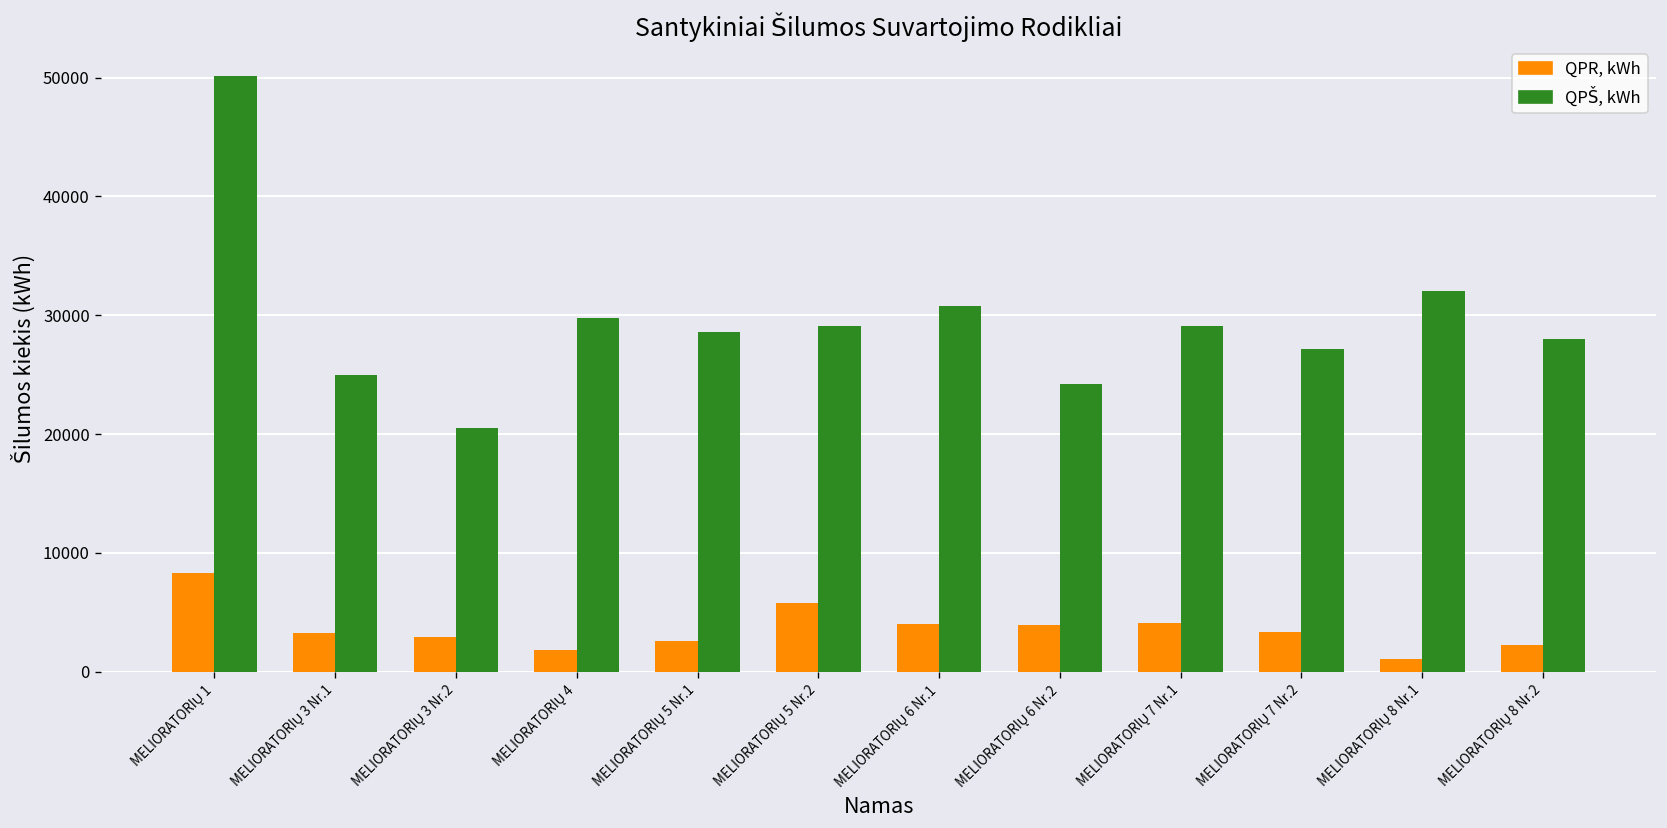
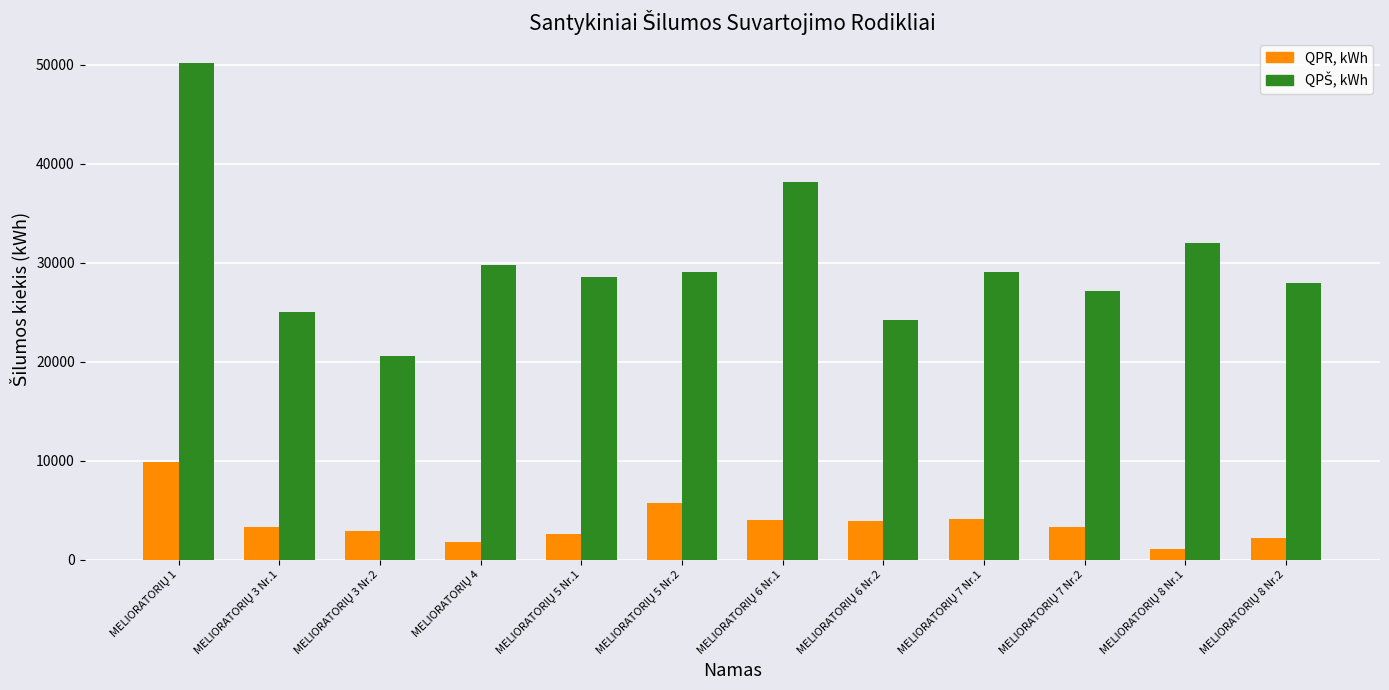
  {
    "QPR, kWh": {
-     "MELIORATORIŲ 1": 8000,
+     "MELIORATORIŲ 1": 10000,
      "MELIORATORIŲ 3 Nr.1": 3000,
      "MELIORATORIŲ 3 Nr.2": 3000,
      "MELIORATORIŲ 4": 2000,
      "MELIORATORIŲ 5 Nr.1": 3000,
      "MELIORATORIŲ 5 Nr.2": 6000,
      "MELIORATORIŲ 6 Nr.1": 4000,
      "MELIORATORIŲ 6 Nr.2": 4000,
      "MELIORATORIŲ 7 Nr.1": 4000,
      "MELIORATORIŲ 7 Nr.2": 3000,
      "MELIORATORIŲ 8 Nr.1": 1000,
      "MELIORATORIŲ 8 Nr.2": 2000
    },
    "QPŠ, kWh": {
      "MELIORATORIŲ 1": 50000,
      "MELIORATORIŲ 3 Nr.1": 25000,
      "MELIORATORIŲ 3 Nr.2": 21000,
      "MELIORATORIŲ 4": 30000,
      "MELIORATORIŲ 5 Nr.1": 29000,
      "MELIORATORIŲ 5 Nr.2": 29000,
-     "MELIORATORIŲ 6 Nr.1": 31000,
+     "MELIORATORIŲ 6 Nr.1": 38000,
      "MELIORATORIŲ 6 Nr.2": 24000,
      "MELIORATORIŲ 7 Nr.1": 29000,
      "MELIORATORIŲ 7 Nr.2": 27000,
      "MELIORATORIŲ 8 Nr.1": 32000,
      "MELIORATORIŲ 8 Nr.2": 28000
    }
  }
